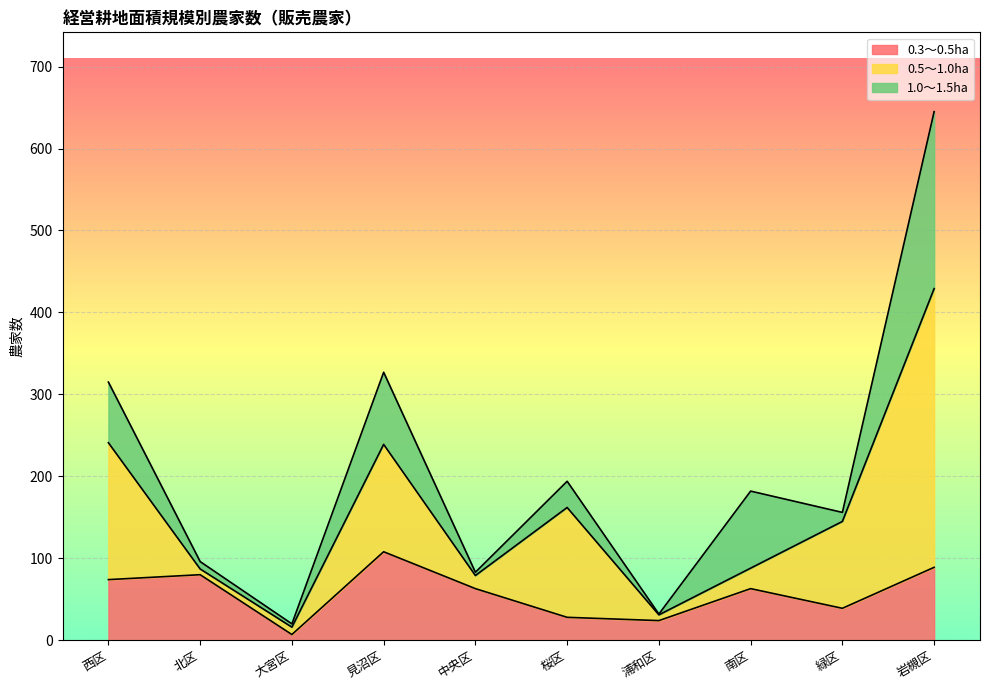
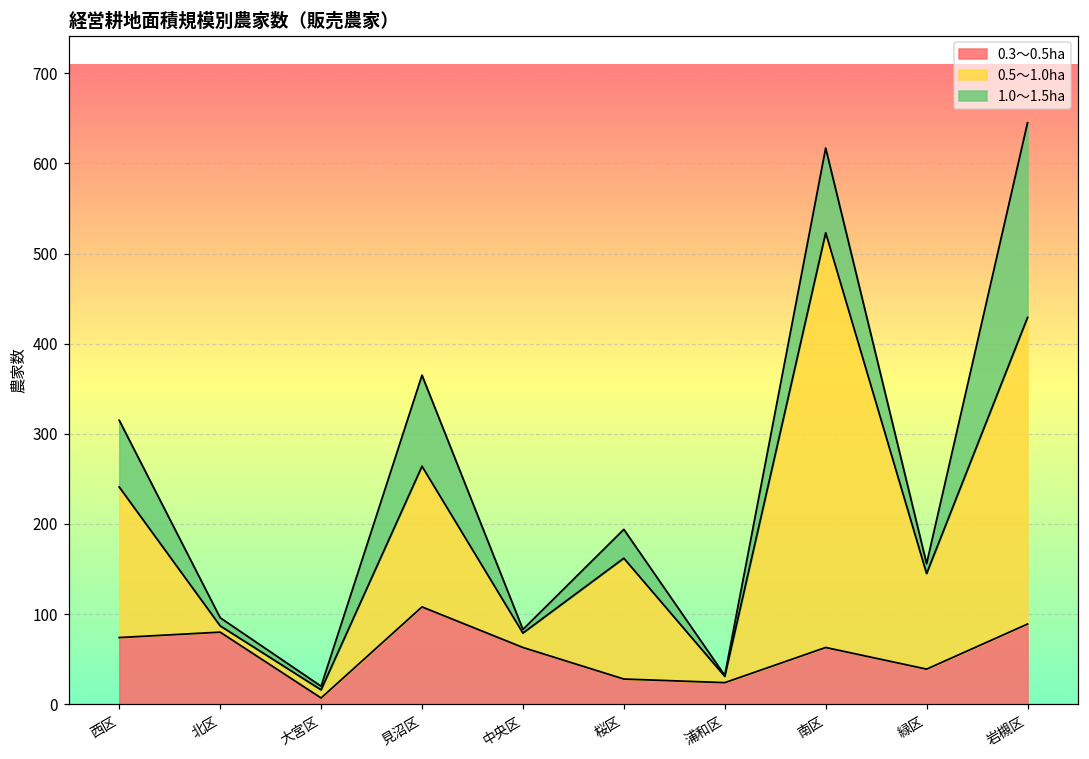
  {
    "0.3～0.5ha": {
      "西区": 70,
      "北区": 80,
      "大宮区": 10,
      "見沼区": 110,
      "中央区": 60,
      "桜区": 30,
      "浦和区": 20,
      "南区": 60,
      "緑区": 40,
      "岩槻区": 90
    },
    "0.5～1.0ha": {
      "西区": 170,
      "北区": 10,
      "大宮区": 10,
-     "見沼区": 130,
+     "見沼区": 160,
      "中央区": 20,
      "桜区": 130,
-     "南区": 30,
+     "南区": 460,
      "緑区": 110,
      "岩槻区": 340
    },
    "1.0～1.5ha": {
      "西区": 70,
      "北区": 10,
      "大宮区": 0,
-     "見沼区": 90,
+     "見沼区": 100,
      "中央区": 0,
      "桜区": 30,
      "南区": 90,
      "緑区": 10,
      "岩槻区": 220
    }
  }
